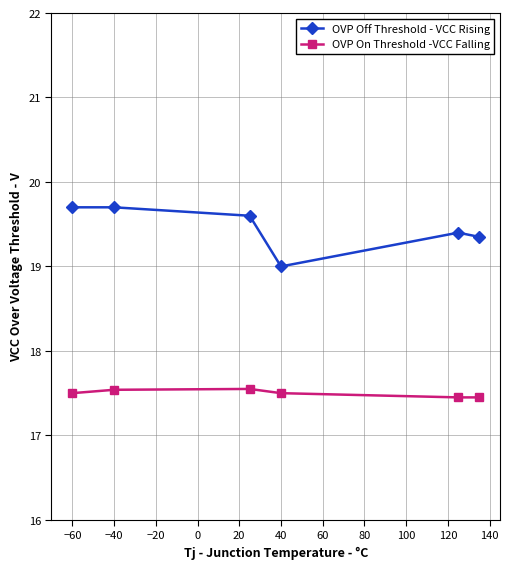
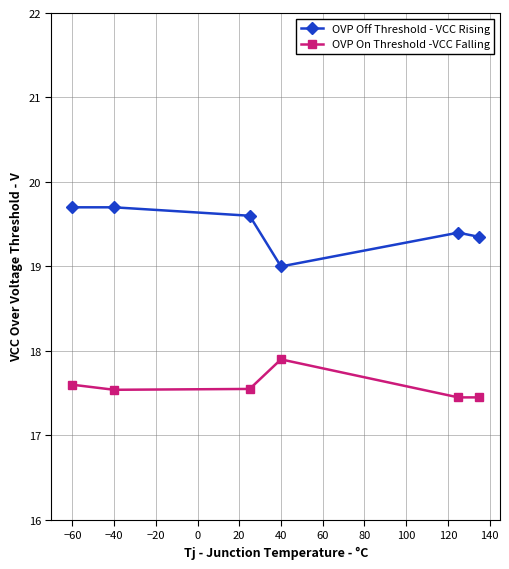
  {
    "OVP Off Threshold - VCC Rising": {
      "−60": 19.7,
      "−40": 19.7,
      "40": 19.0
    },
    "OVP On Threshold -VCC Falling": {
-     "−60": 17.5,
+     "−60": 17.6,
      "−40": 17.5,
-     "40": 17.5
+     "40": 17.9
    }
  }
